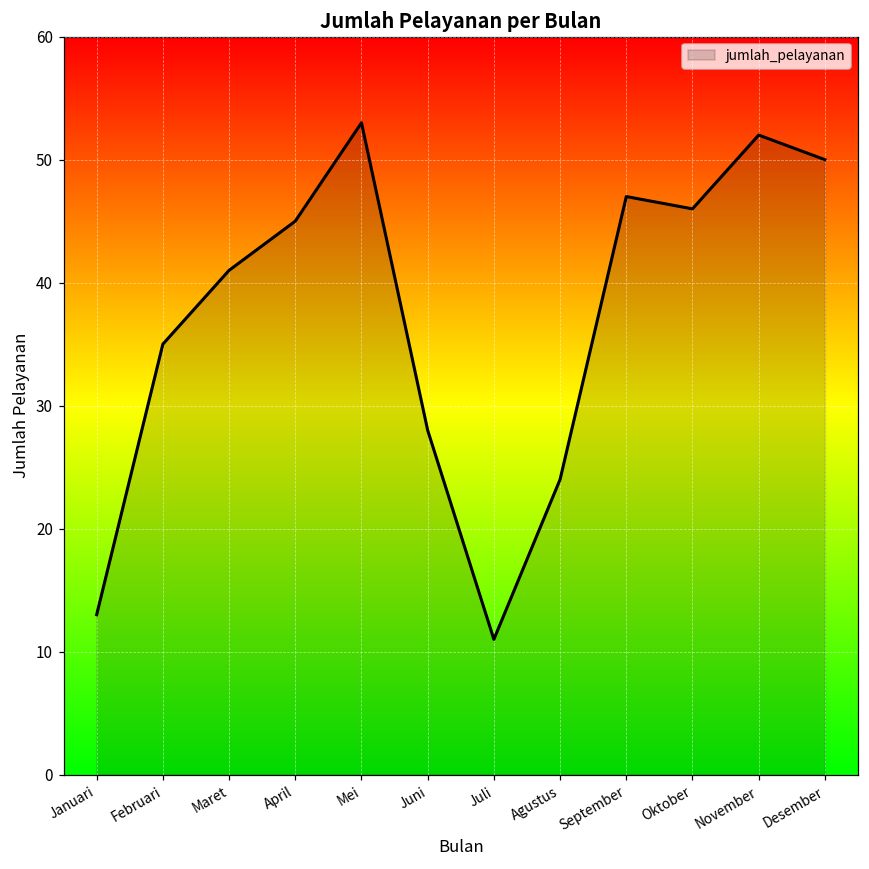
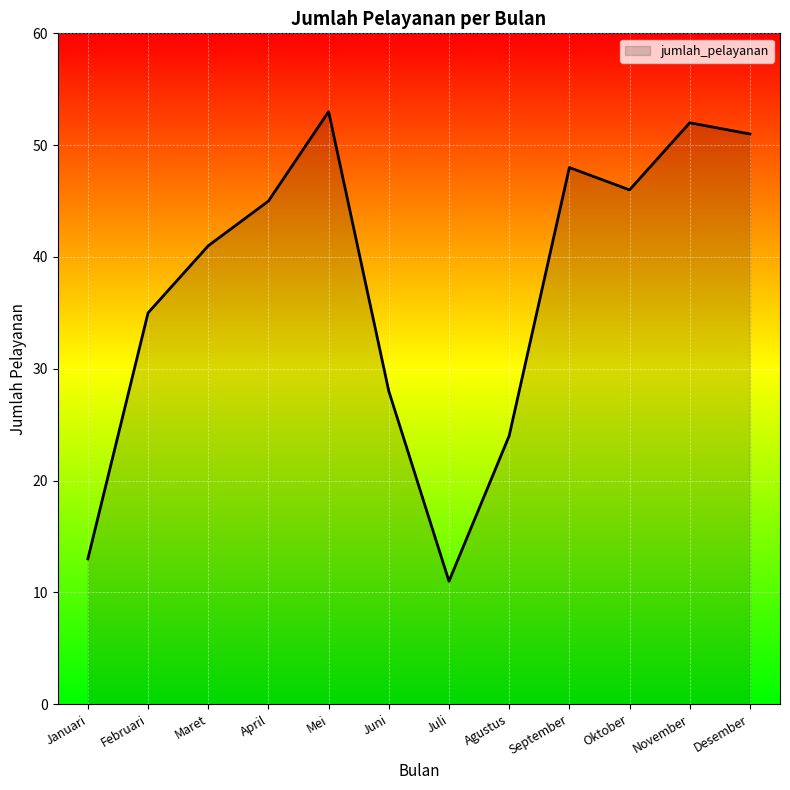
  {
    "Januari": 13,
    "Februari": 35,
    "Maret": 41,
    "April": 45,
    "Mei": 53,
    "Juni": 28,
    "Juli": 11,
    "Agustus": 24,
-   "September": 47,
+   "September": 48,
    "Oktober": 46,
    "November": 52,
-   "Desember": 50
+   "Desember": 51
  }
